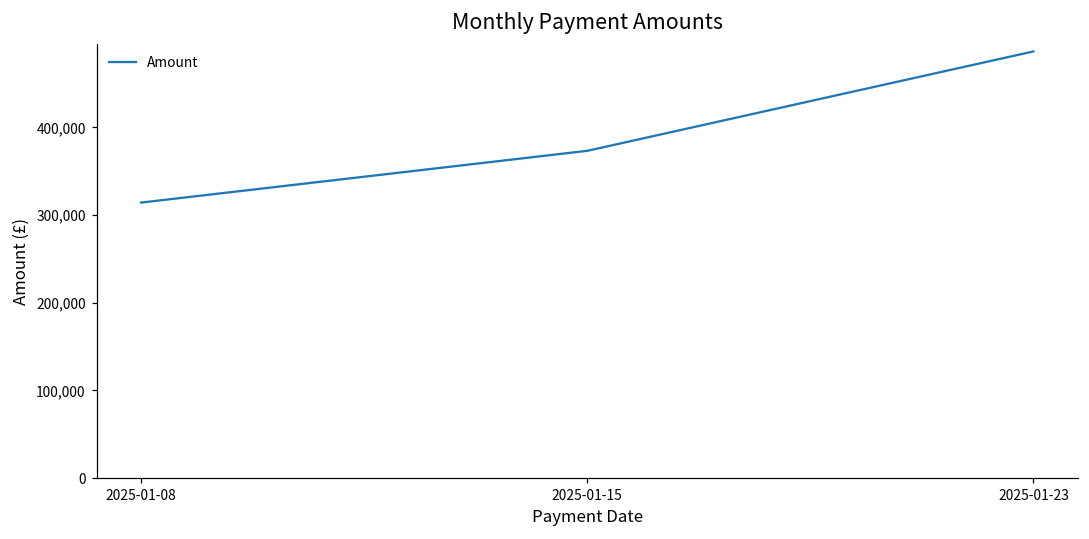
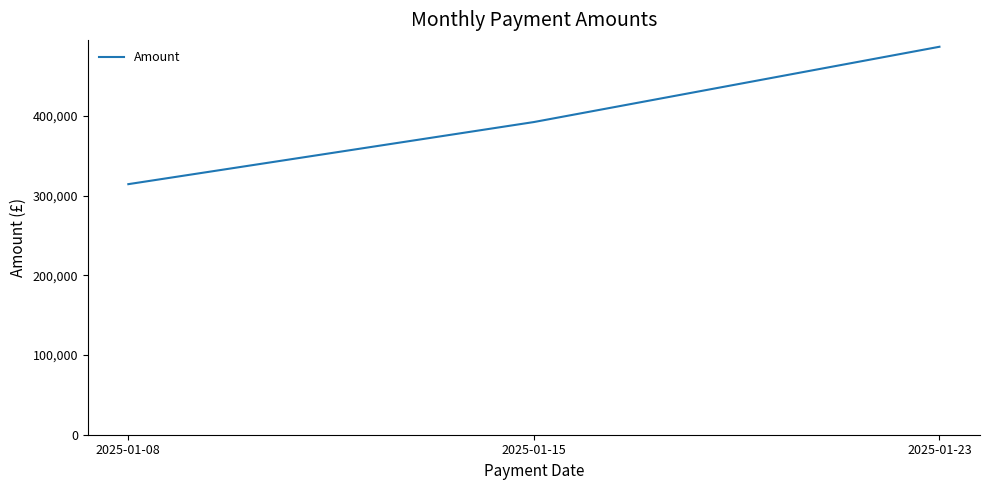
  {
    "2025-01-08": "310,000",
-   "2025-01-15": "370,000",
+   "2025-01-15": "390,000",
    "2025-01-23": "490,000"
  }
